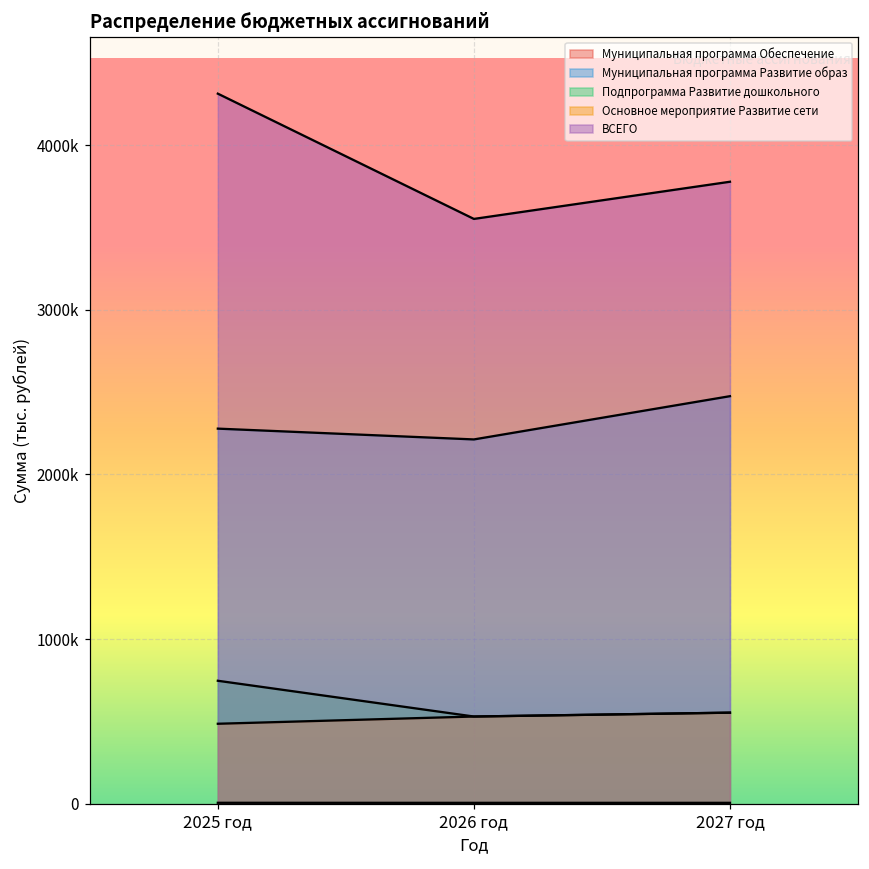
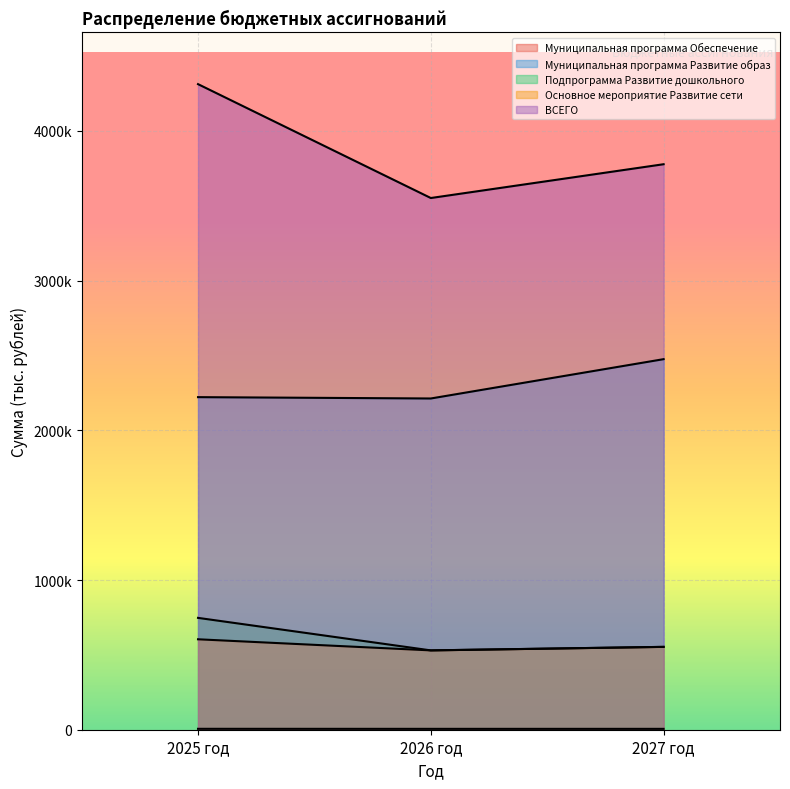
  {
    "Муниципальная программа Обеспечение": {
      "2025 год": 10000,
      "2026 год": 10000,
      "2027 год": 10000
    },
    "Муниципальная программа Развитие образ": {
-     "2025 год": 2280000,
+     "2025 год": 2220000,
      "2026 год": 2210000,
      "2027 год": 2480000
    },
    "Подпрограмма Развитие дошкольного": {
      "2025 год": 750000
    },
    "Основное мероприятие Развитие сети": {
-     "2025 год": 490000
+     "2025 год": 600000
    },
    "ВСЕГО": {
      "2025 год": 4310000,
      "2026 год": 3550000,
      "2027 год": 3780000
    }
  }
